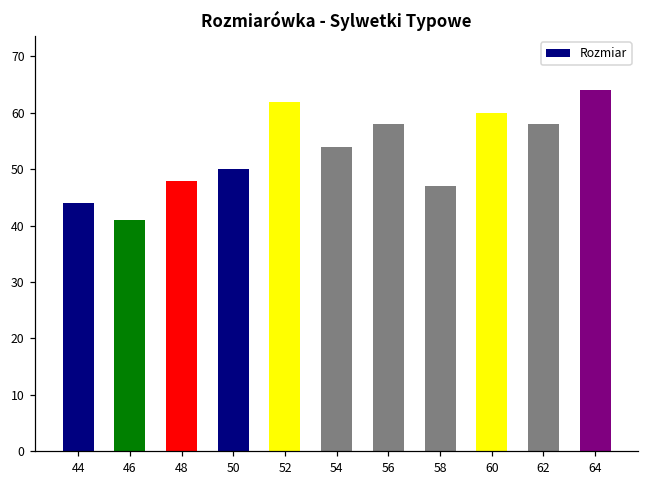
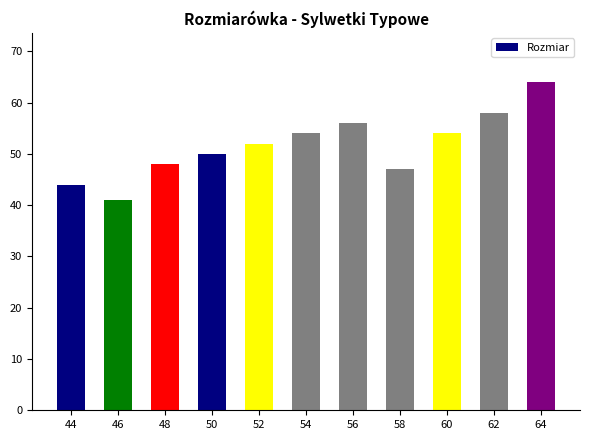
  {
    "44": 44,
    "46": 41,
    "48": 48,
    "50": 50,
-   "52": 62,
+   "52": 52,
    "54": 54,
-   "56": 58,
+   "56": 56,
    "58": 47,
-   "60": 60,
+   "60": 54,
    "62": 58,
    "64": 64
  }
